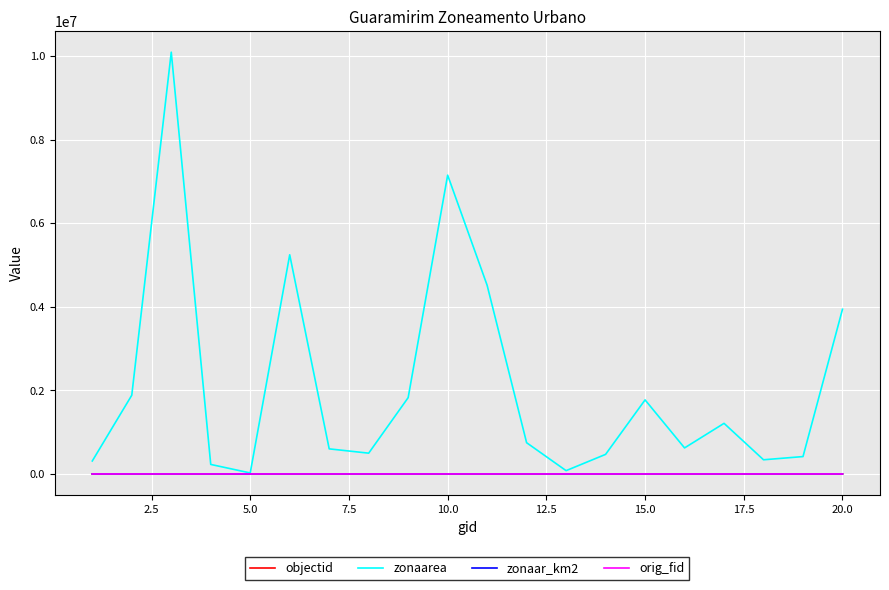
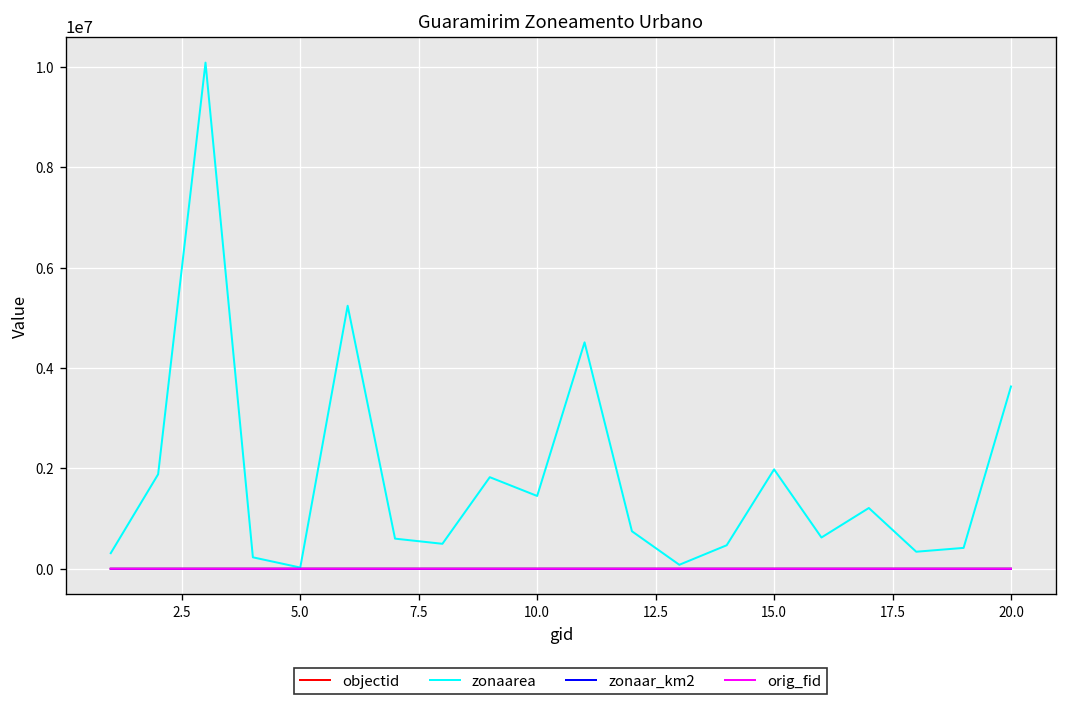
  {
    "orig_fid": {
      "10.0": 0,
      "15.0": 0,
      "20.0": 0
    },
    "zonaarea": {
-     "10.0": 7100000,
-     "15.0": 1800000,
-     "20.0": 3900000
+     "10.0": 1500000,
+     "15.0": 2000000,
+     "20.0": 3600000
    }
  }
